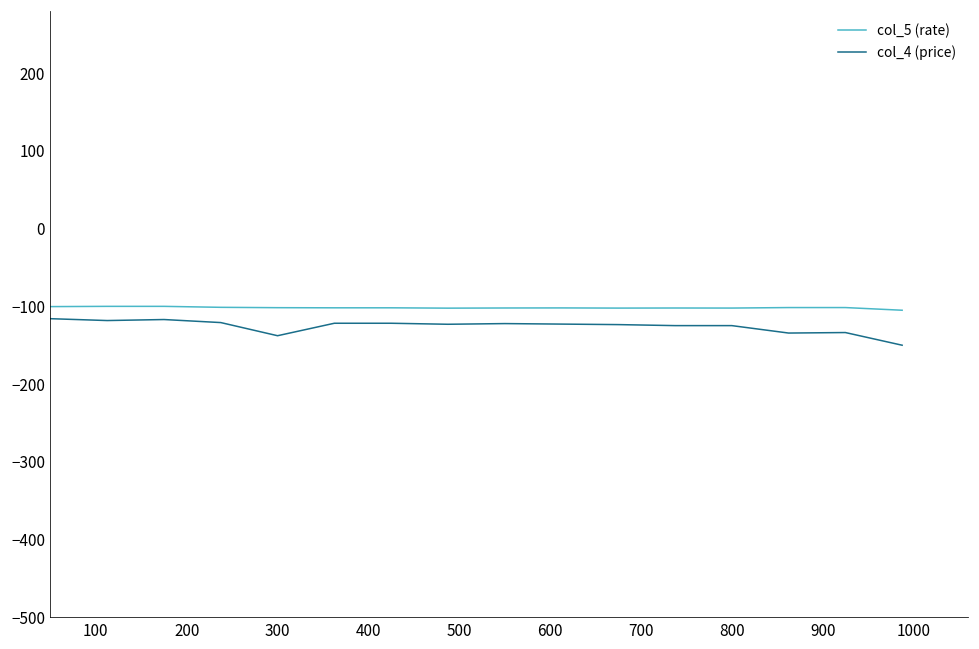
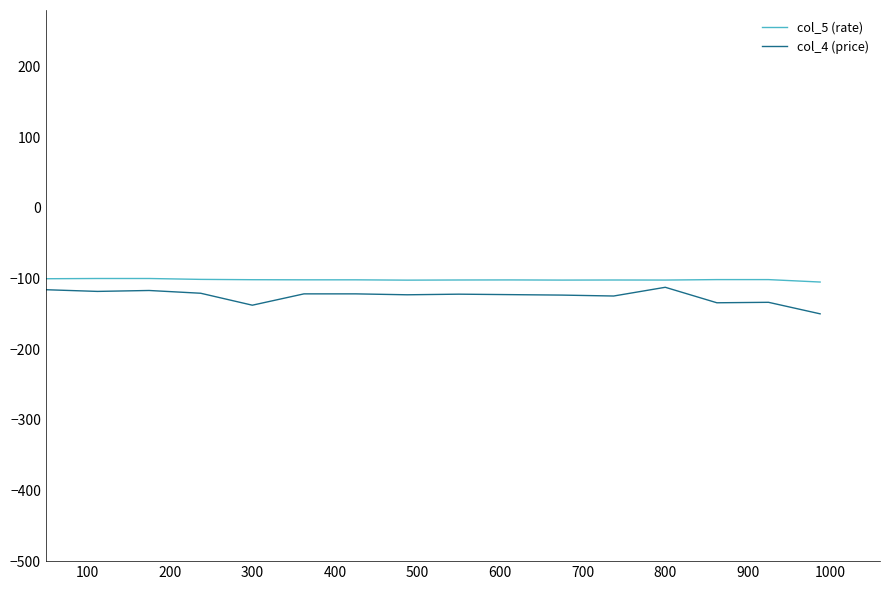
  {
    "col_5 (rate)": {
      "300": -100,
      "800": -100
    },
    "col_4 (price)": {
      "300": -140,
-     "800": -120
+     "800": -110
    }
  }
